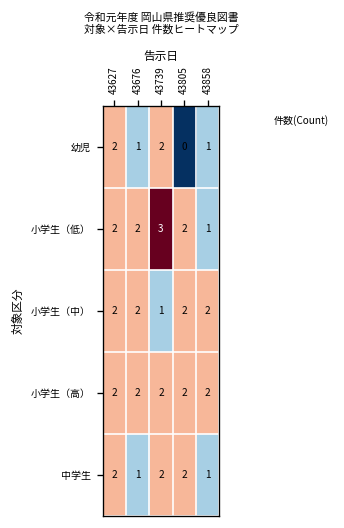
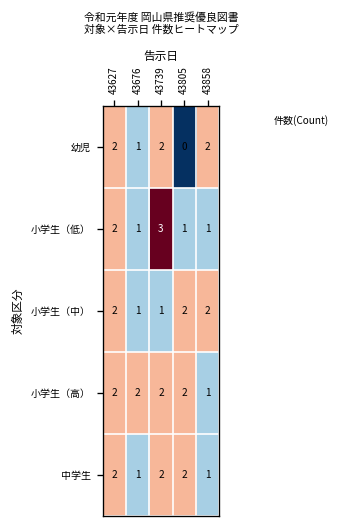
  {
    "幼児": {
      "43627": 2,
      "43676": 1,
      "43739": 2,
      "43805": 0,
-     "43858": 1
+     "43858": 2
    },
    "小学生（低）": {
      "43627": 2,
-     "43676": 2,
+     "43676": 1,
      "43739": 3,
-     "43805": 2,
+     "43805": 1,
      "43858": 1
    },
    "小学生（中）": {
      "43627": 2,
-     "43676": 2,
+     "43676": 1,
      "43739": 1,
      "43805": 2,
      "43858": 2
    },
    "小学生（高）": {
      "43627": 2,
      "43676": 2,
      "43739": 2,
      "43805": 2,
-     "43858": 2
+     "43858": 1
    },
    "中学生": {
      "43627": 2,
      "43676": 1,
      "43739": 2,
      "43805": 2,
      "43858": 1
    }
  }
